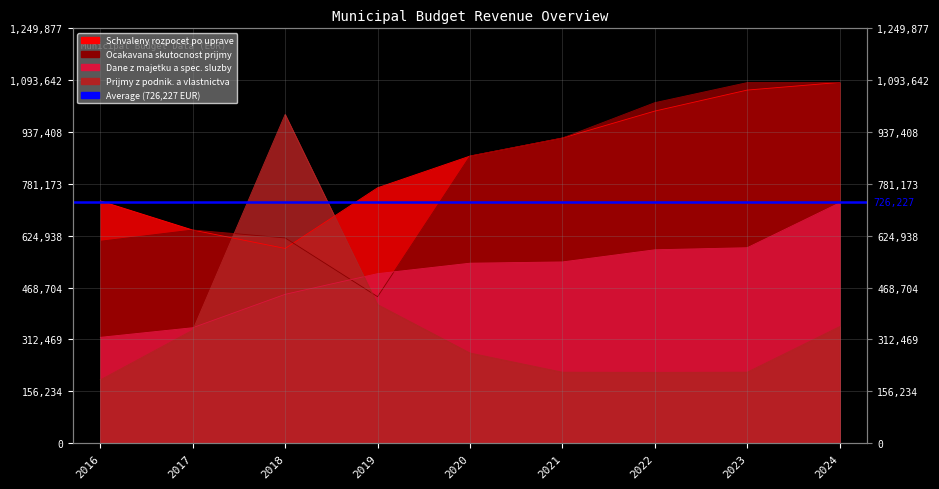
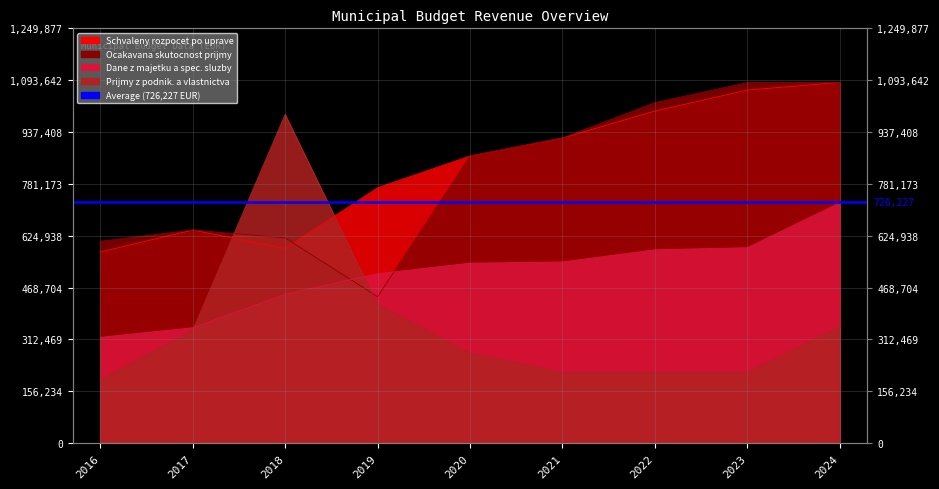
  {
    "Schvaleny rozpocet po uprave": {
-     "2016": "730,000",
+     "2016": "580,000",
      "2018": "590,000",
      "2019": "770,000",
      "2022": "1,000,000",
      "2023": "1,060,000"
    },
    "Ocakavana skutocnost prijmy": {
      "2016": "610,000",
      "2018": "620,000",
      "2019": "440,000",
      "2022": "1,030,000",
      "2023": "1,090,000"
    }
  }
